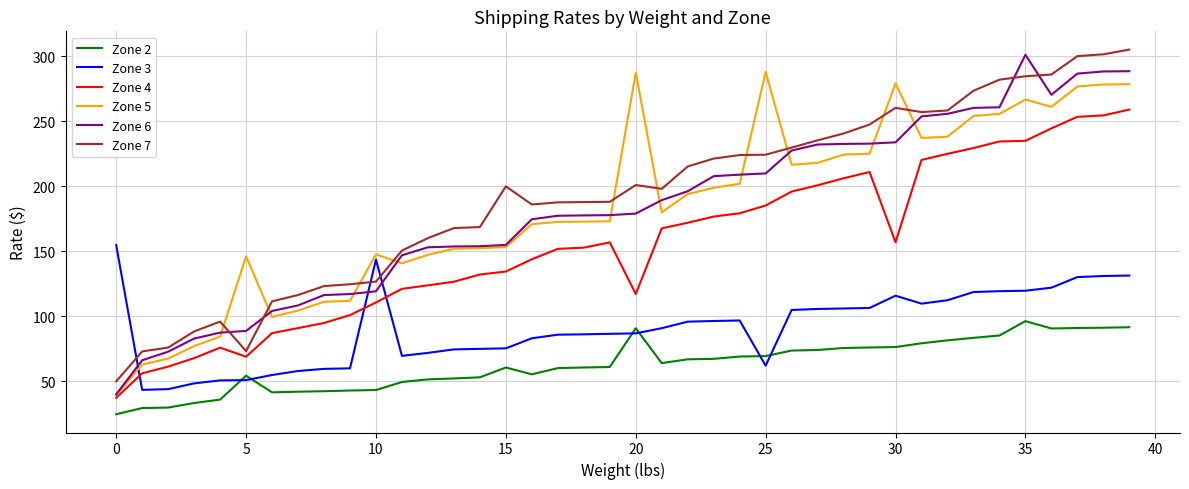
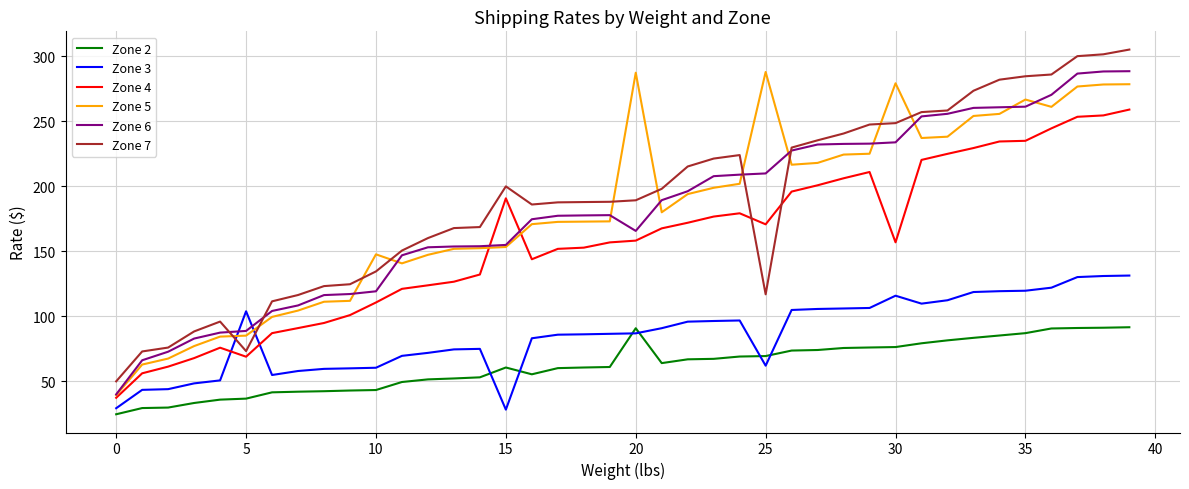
  {
    "Zone 2": {
      "0": 24,
-     "5": 54,
+     "5": 36,
      "10": 43,
      "15": 60,
      "20": 91,
      "25": 69,
      "30": 76,
-     "35": 96
+     "35": 87
    },
    "Zone 3": {
-     "0": 155,
-     "5": 51,
-     "10": 144,
-     "15": 75,
+     "0": 29,
+     "5": 104,
+     "10": 60,
+     "15": 28,
      "20": 87,
      "25": 62,
      "30": 116,
      "35": 120
    },
    "Zone 4": {
      "0": 37,
      "5": 69,
      "10": 111,
-     "15": 134,
-     "20": 117,
-     "25": 185,
+     "15": 191,
+     "20": 158,
+     "25": 171,
      "30": 157,
      "35": 235
    },
    "Zone 5": {
-     "5": 146,
+     "5": 85,
      "10": 148,
      "20": 287,
      "25": 288,
      "30": 279,
      "35": 267
    },
    "Zone 6": {
      "5": 89,
      "10": 119,
-     "20": 179,
+     "20": 166,
      "25": 210,
      "30": 234,
-     "35": 301
+     "35": 261
    },
    "Zone 7": {
      "0": 50,
      "5": 73,
-     "10": 127,
+     "10": 134,
      "15": 200,
-     "20": 201,
-     "25": 224,
-     "30": 260,
+     "20": 189,
+     "25": 117,
+     "30": 249,
      "35": 285
    }
  }
